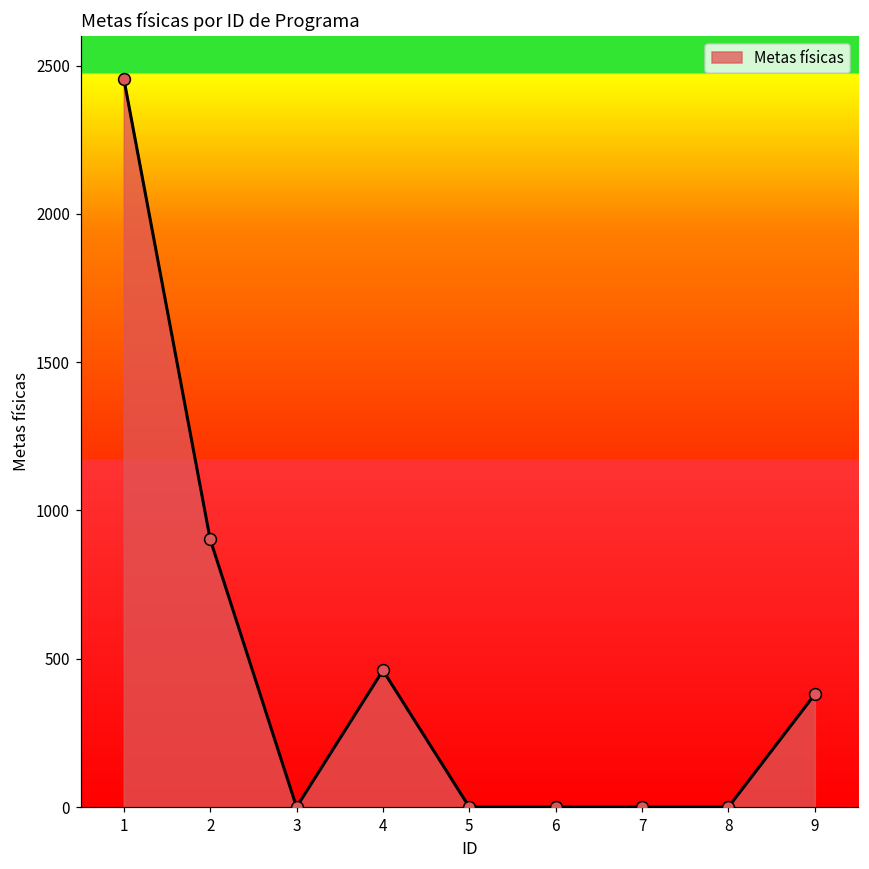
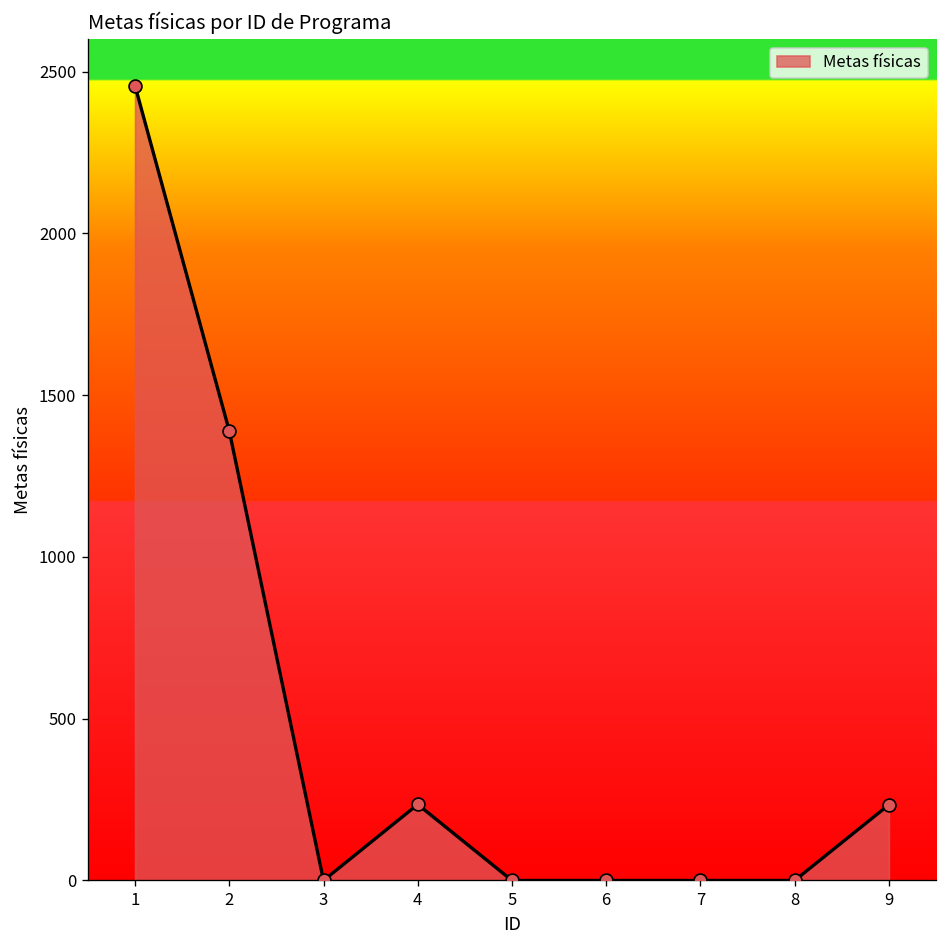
  {
    "1": 2460,
-   "2": 900,
+   "2": 1390,
    "3": 0,
-   "4": 460,
+   "4": 240,
    "5": 0,
    "6": 0,
    "7": 0,
    "8": 0,
-   "9": 380
+   "9": 230
  }
